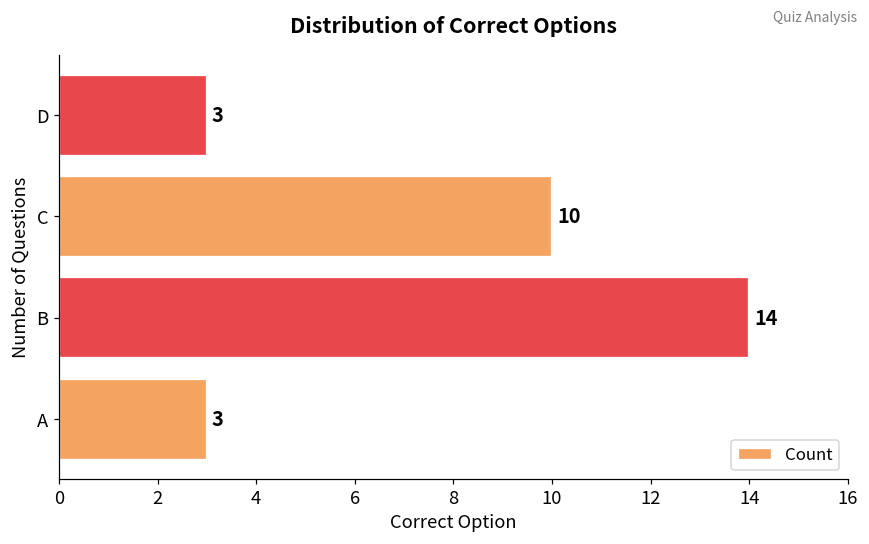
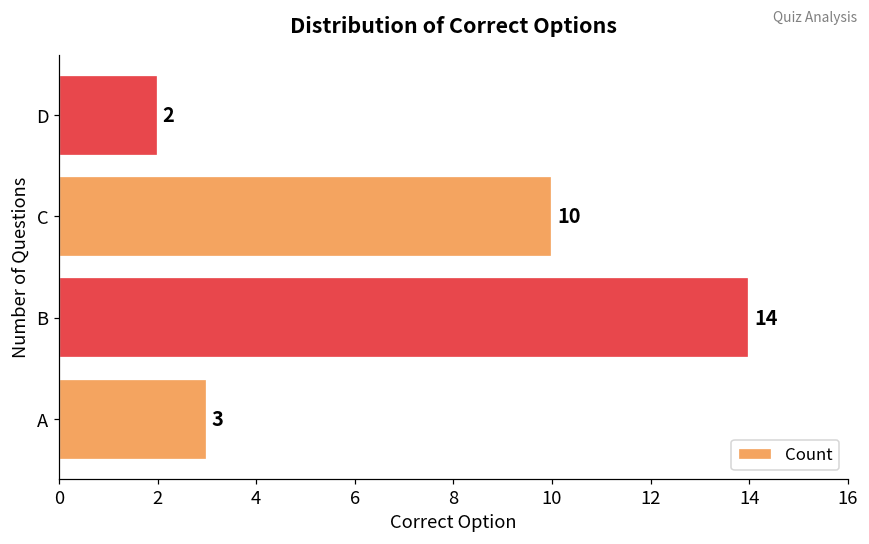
  {
-   "D": 3,
+   "D": 2,
    "C": 10,
    "B": 14,
    "A": 3
  }
